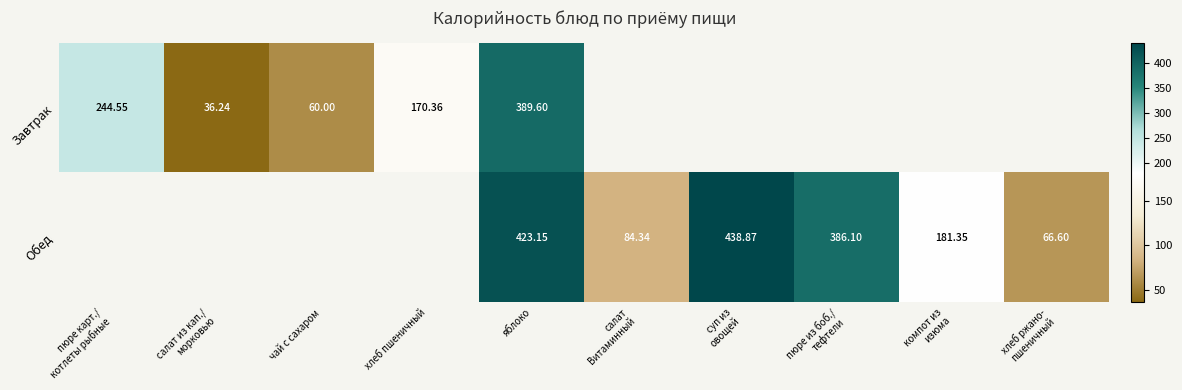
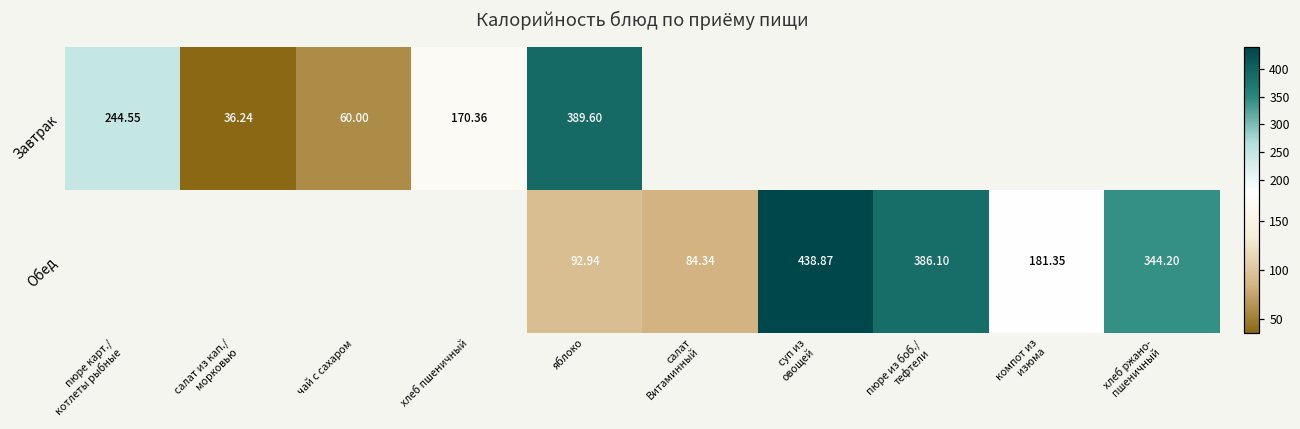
  {
    "Завтрак": {
      "пюре карт./ котлеты рыбные": 244.55,
      "салат из кап./ морковью": 36.24,
      "чай с сахаром": 60.00,
      "хлеб пшеничный": 170.36,
      "яблоко": 389.60
    },
    "Обед": {
-     "яблоко": 423.15,
+     "яблоко": 92.94,
      "салат Витаминный": 84.34,
      "суп из овощей": 438.87,
      "пюре из боб./ тефтели": 386.10,
      "компот из изюма": 181.35,
-     "хлеб ржано- пшеничный": 66.60
+     "хлеб ржано- пшеничный": 344.20
    }
  }
